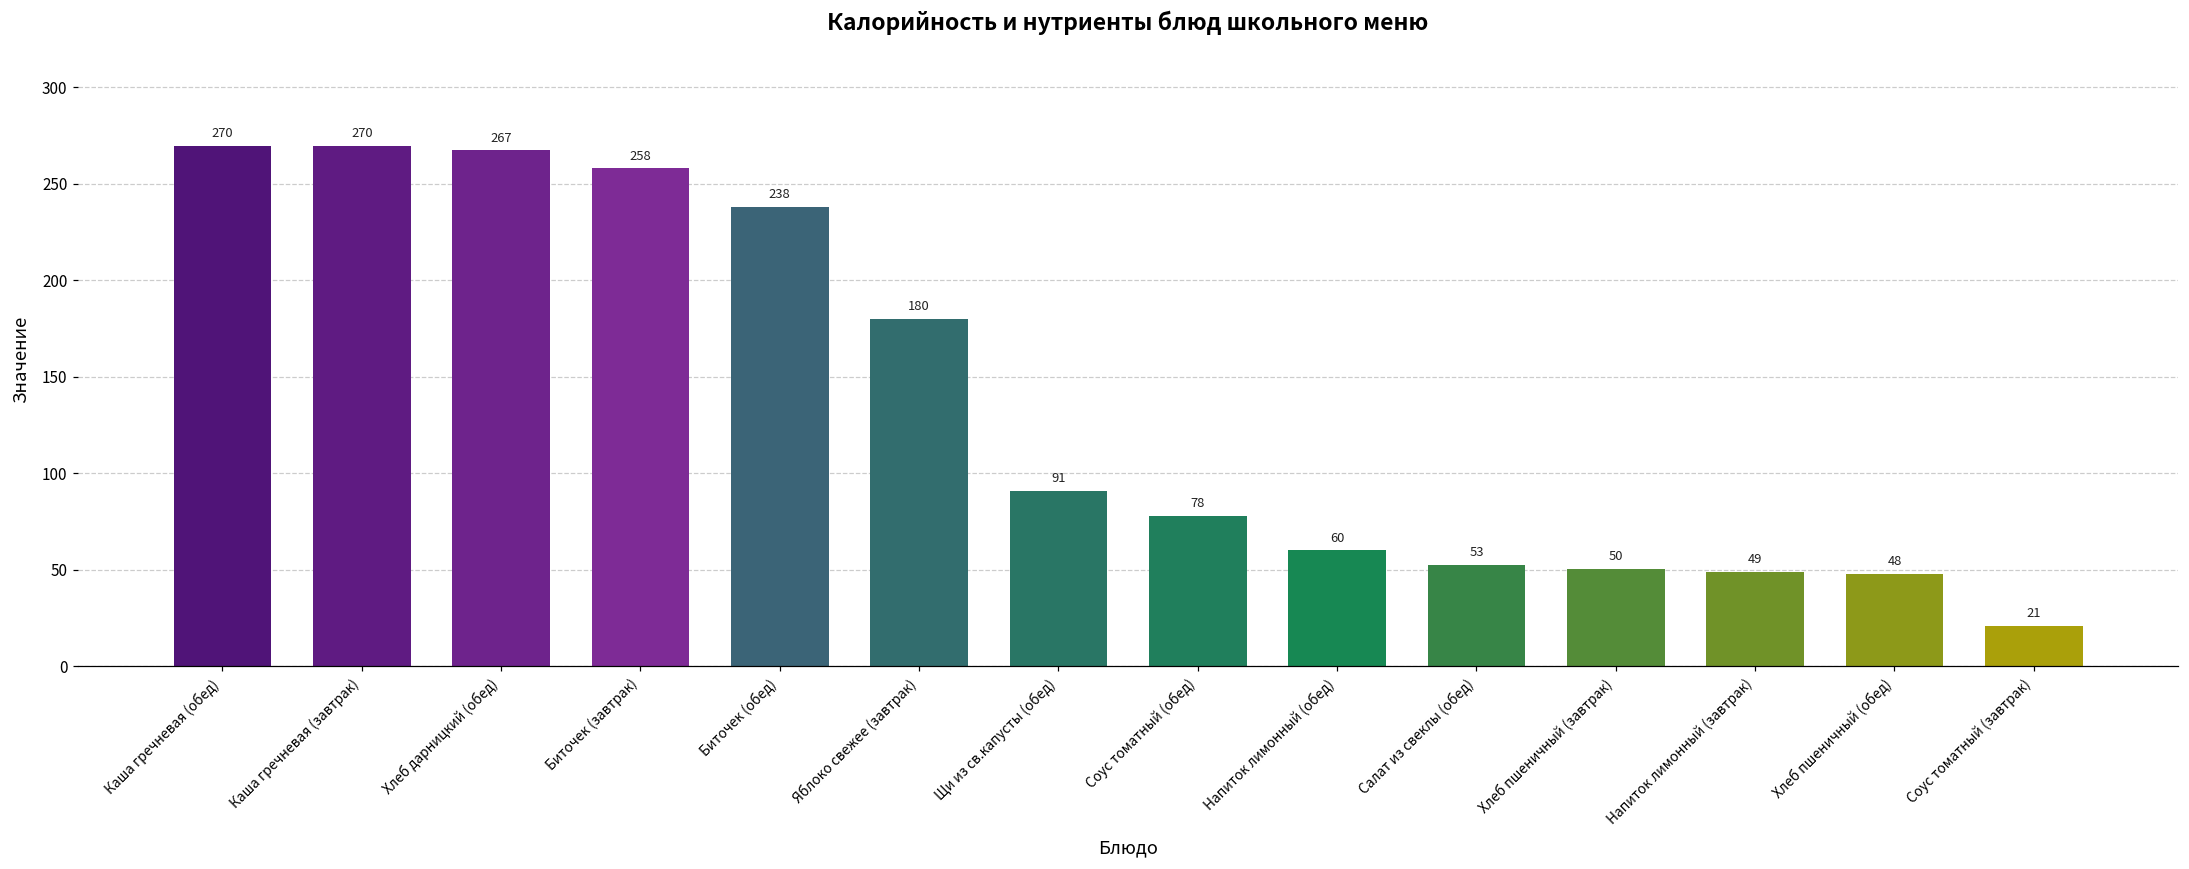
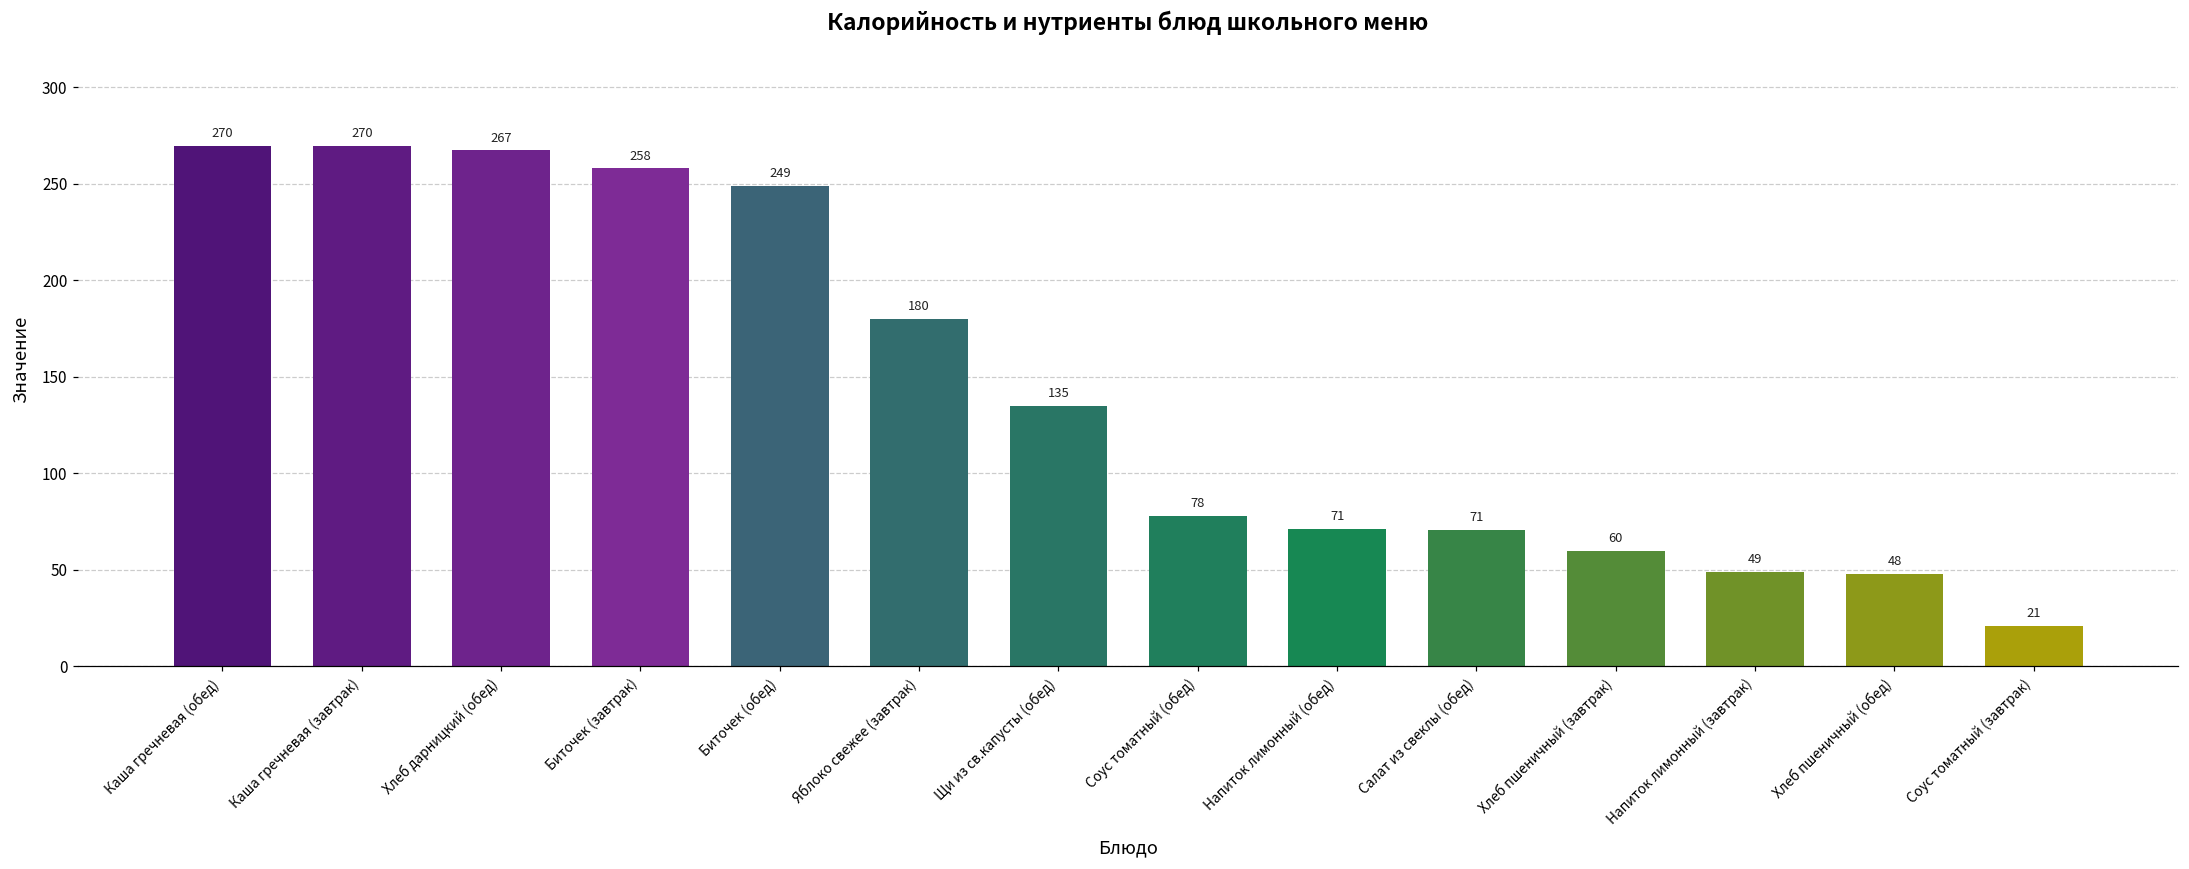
  {
    "Каша гречневая (обед)": 270,
    "Каша гречневая (завтрак)": 270,
    "Хлеб дарницкий (обед)": 267,
    "Биточек (завтрак)": 258,
-   "Биточек (обед)": 238,
+   "Биточек (обед)": 249,
    "Яблоко свежее (завтрак)": 180,
-   "Щи из св.капусты (обед)": 91,
+   "Щи из св.капусты (обед)": 135,
    "Соус томатный (обед)": 78,
-   "Напиток лимонный (обед)": 60,
-   "Салат из свеклы (обед)": 53,
-   "Хлеб пшеничный (завтрак)": 50,
+   "Напиток лимонный (обед)": 71,
+   "Салат из свеклы (обед)": 71,
+   "Хлеб пшеничный (завтрак)": 60,
    "Напиток лимонный (завтрак)": 49,
    "Хлеб пшеничный (обед)": 48,
    "Соус томатный (завтрак)": 21
  }
